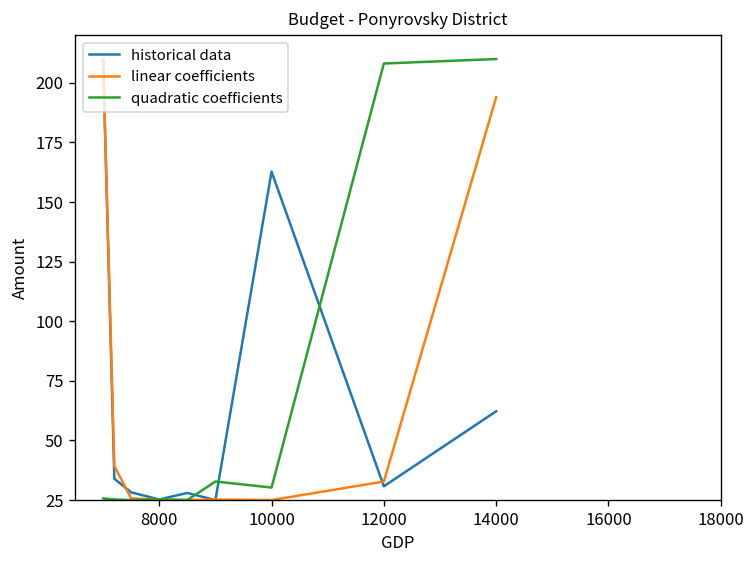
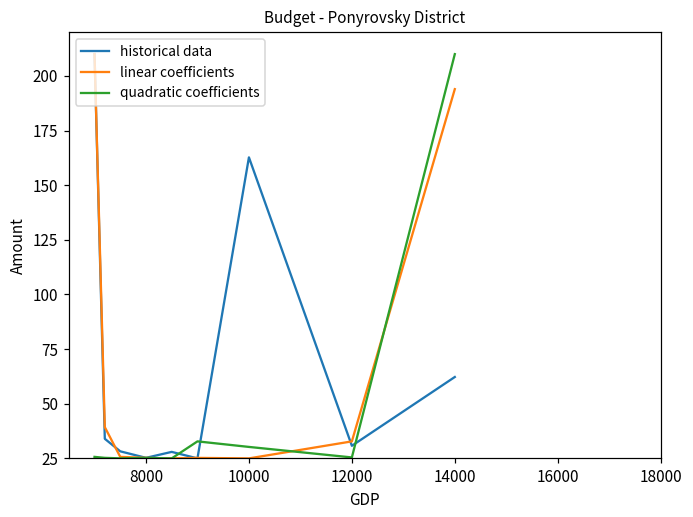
  {
    "historical data": {
      "10000": 163,
      "12000": 31,
      "14000": 62
    },
    "linear coefficients": {
      "10000": 25,
      "12000": 33,
      "14000": 194
    },
    "quadratic coefficients": {
      "10000": 30,
-     "12000": 208,
+     "12000": 25,
      "14000": 210
    }
  }
